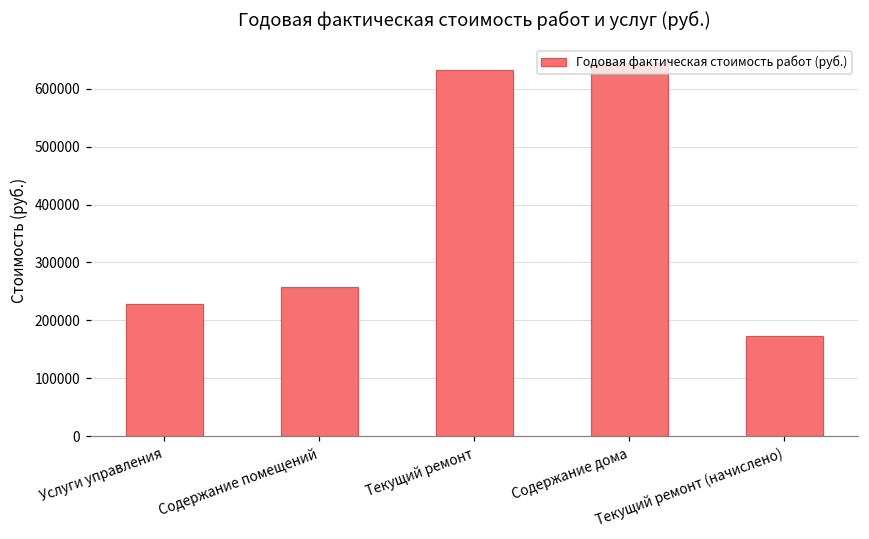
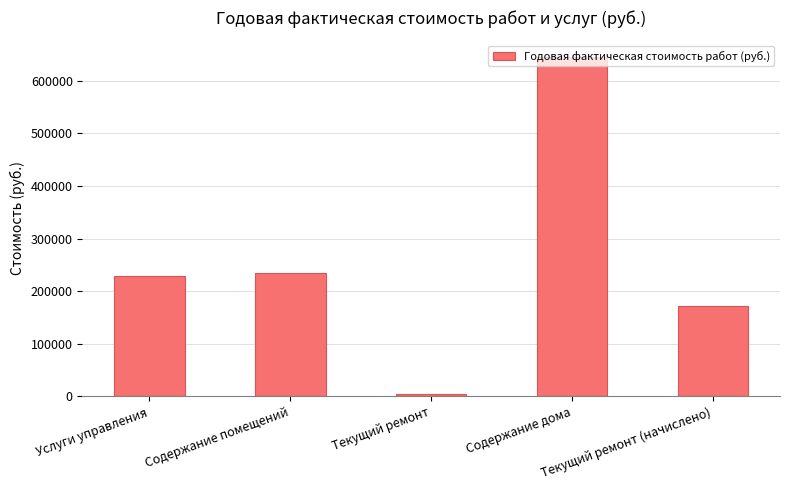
  {
    "Услуги управления": 230000,
-   "Содержание помещений": 260000,
-   "Текущий ремонт": 630000,
+   "Содержание помещений": 240000,
+   "Текущий ремонт": 10000,
    "Текущий ремонт (начислено)": 170000
  }
